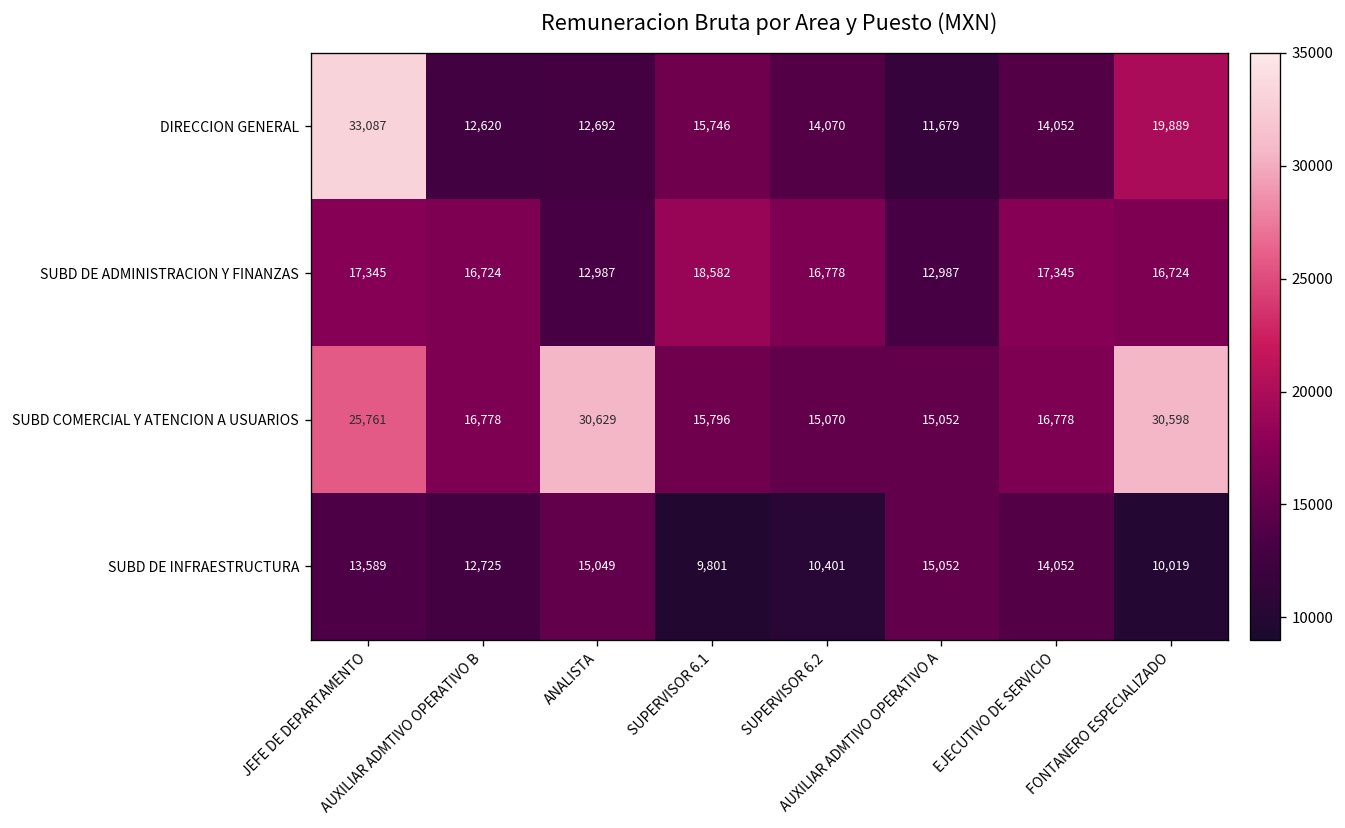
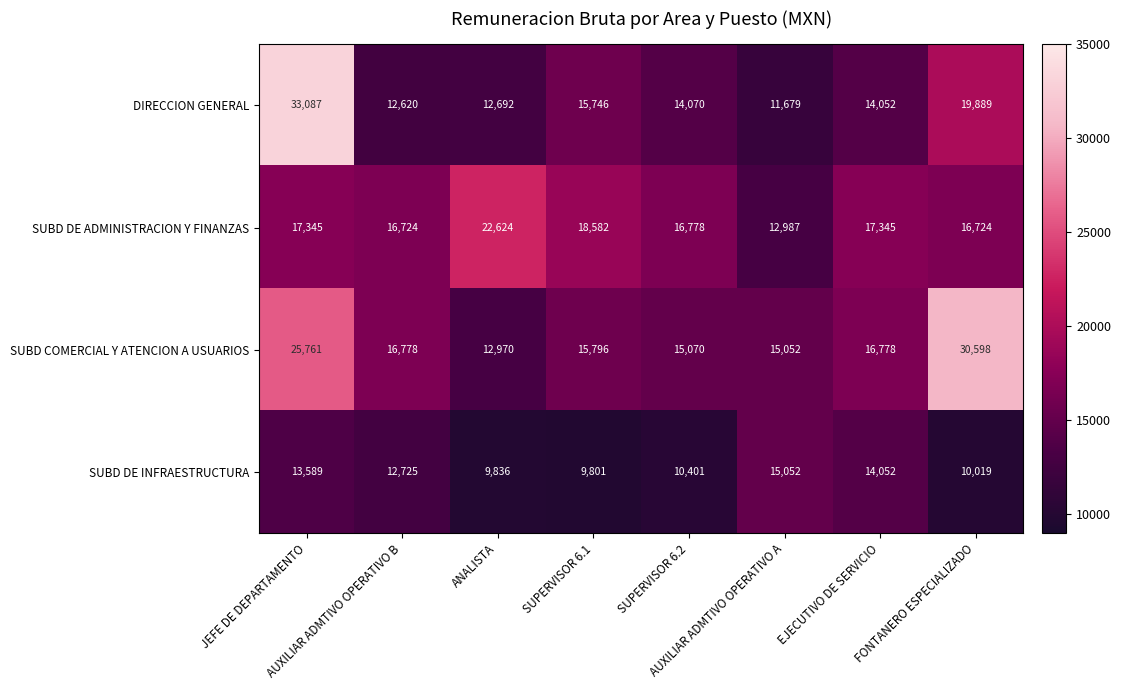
  {
    "DIRECCION GENERAL": {
      "JEFE DE DEPARTAMENTO": "33,087",
      "AUXILIAR ADMTIVO OPERATIVO B": "12,620",
      "ANALISTA": "12,692",
      "SUPERVISOR 6.1": "15,746",
      "SUPERVISOR 6.2": "14,070",
      "AUXILIAR ADMTIVO OPERATIVO A": "11,679",
      "EJECUTIVO DE SERVICIO": "14,052",
      "FONTANERO ESPECIALIZADO": "19,889"
    },
    "SUBD DE ADMINISTRACION Y FINANZAS": {
      "JEFE DE DEPARTAMENTO": "17,345",
      "AUXILIAR ADMTIVO OPERATIVO B": "16,724",
-     "ANALISTA": "12,987",
+     "ANALISTA": "22,624",
      "SUPERVISOR 6.1": "18,582",
      "SUPERVISOR 6.2": "16,778",
      "AUXILIAR ADMTIVO OPERATIVO A": "12,987",
      "EJECUTIVO DE SERVICIO": "17,345",
      "FONTANERO ESPECIALIZADO": "16,724"
    },
    "SUBD COMERCIAL Y ATENCION A USUARIOS": {
      "JEFE DE DEPARTAMENTO": "25,761",
      "AUXILIAR ADMTIVO OPERATIVO B": "16,778",
-     "ANALISTA": "30,629",
+     "ANALISTA": "12,970",
      "SUPERVISOR 6.1": "15,796",
      "SUPERVISOR 6.2": "15,070",
      "AUXILIAR ADMTIVO OPERATIVO A": "15,052",
      "EJECUTIVO DE SERVICIO": "16,778",
      "FONTANERO ESPECIALIZADO": "30,598"
    },
    "SUBD DE INFRAESTRUCTURA": {
      "JEFE DE DEPARTAMENTO": "13,589",
      "AUXILIAR ADMTIVO OPERATIVO B": "12,725",
-     "ANALISTA": "15,049",
+     "ANALISTA": "9,836",
      "SUPERVISOR 6.1": "9,801",
      "SUPERVISOR 6.2": "10,401",
      "AUXILIAR ADMTIVO OPERATIVO A": "15,052",
      "EJECUTIVO DE SERVICIO": "14,052",
      "FONTANERO ESPECIALIZADO": "10,019"
    }
  }
